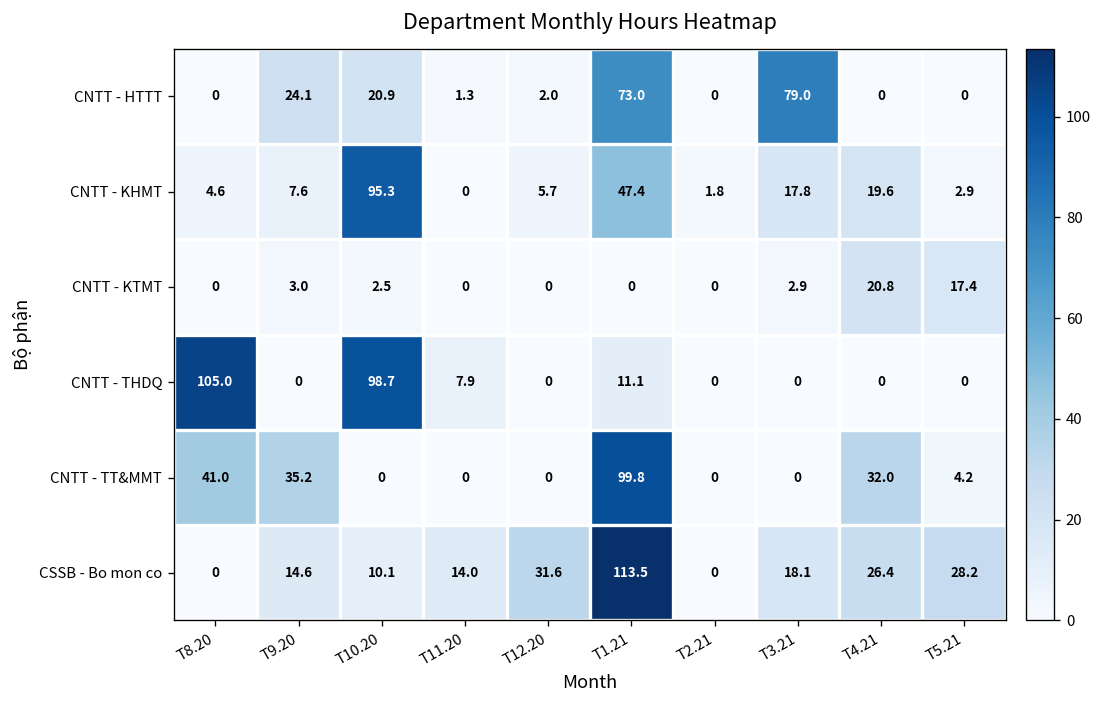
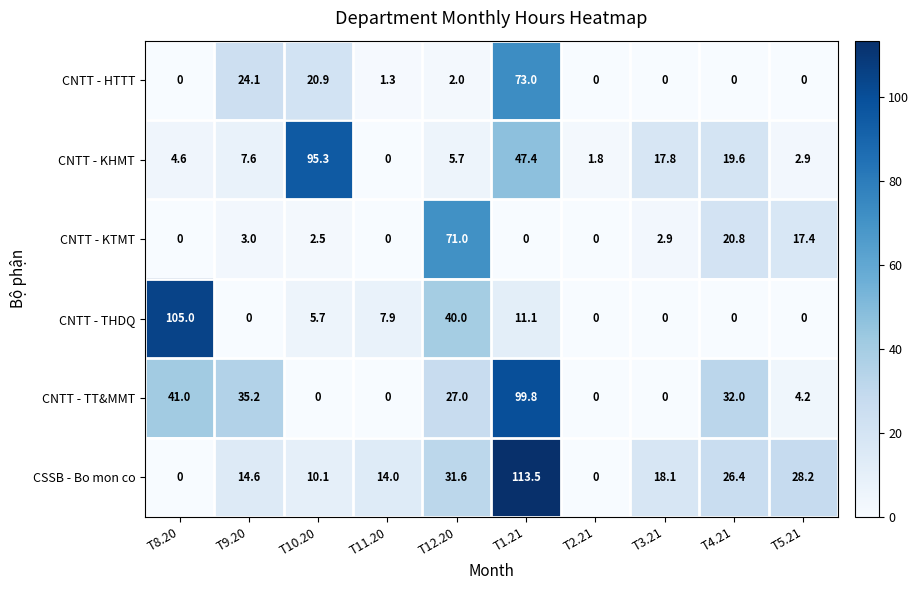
  {
    "CNTT - HTTT": {
      "T8.20": 0,
      "T9.20": 24.1,
      "T10.20": 20.9,
      "T11.20": 1.3,
      "T12.20": 2.0,
      "T1.21": 73.0,
      "T2.21": 0,
-     "T3.21": 79.0,
+     "T3.21": 0,
      "T4.21": 0,
      "T5.21": 0
    },
    "CNTT - KHMT": {
      "T8.20": 4.6,
      "T9.20": 7.6,
      "T10.20": 95.3,
      "T11.20": 0,
      "T12.20": 5.7,
      "T1.21": 47.4,
      "T2.21": 1.8,
      "T3.21": 17.8,
      "T4.21": 19.6,
      "T5.21": 2.9
    },
    "CNTT - KTMT": {
      "T8.20": 0,
      "T9.20": 3.0,
      "T10.20": 2.5,
      "T11.20": 0,
-     "T12.20": 0,
+     "T12.20": 71.0,
      "T1.21": 0,
      "T2.21": 0,
      "T3.21": 2.9,
      "T4.21": 20.8,
      "T5.21": 17.4
    },
    "CNTT - THDQ": {
      "T8.20": 105.0,
      "T9.20": 0,
-     "T10.20": 98.7,
+     "T10.20": 5.7,
      "T11.20": 7.9,
-     "T12.20": 0,
+     "T12.20": 40.0,
      "T1.21": 11.1,
      "T2.21": 0,
      "T3.21": 0,
      "T4.21": 0,
      "T5.21": 0
    },
    "CNTT - TT&MMT": {
      "T8.20": 41.0,
      "T9.20": 35.2,
      "T10.20": 0,
      "T11.20": 0,
-     "T12.20": 0,
+     "T12.20": 27.0,
      "T1.21": 99.8,
      "T2.21": 0,
      "T3.21": 0,
      "T4.21": 32.0,
      "T5.21": 4.2
    },
    "CSSB - Bo mon co": {
      "T8.20": 0,
      "T9.20": 14.6,
      "T10.20": 10.1,
      "T11.20": 14.0,
      "T12.20": 31.6,
      "T1.21": 113.5,
      "T2.21": 0,
      "T3.21": 18.1,
      "T4.21": 26.4,
      "T5.21": 28.2
    }
  }
